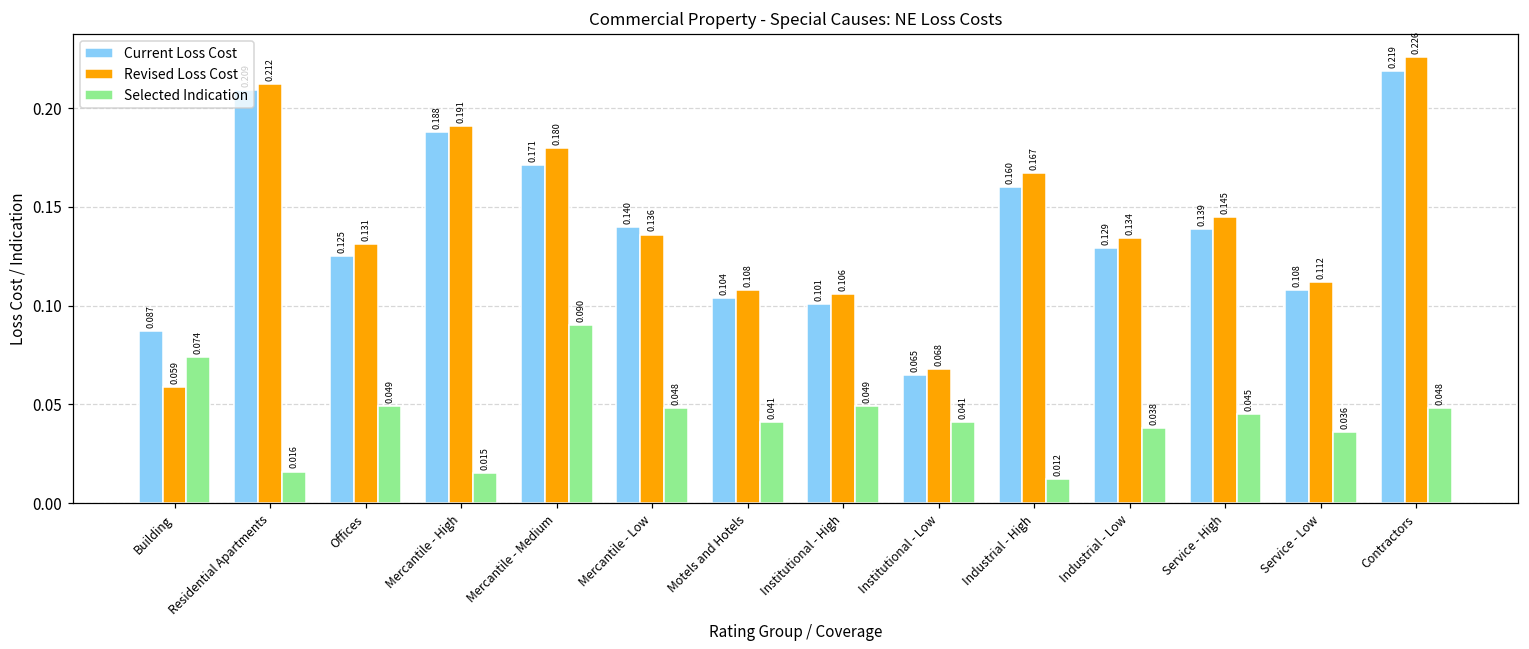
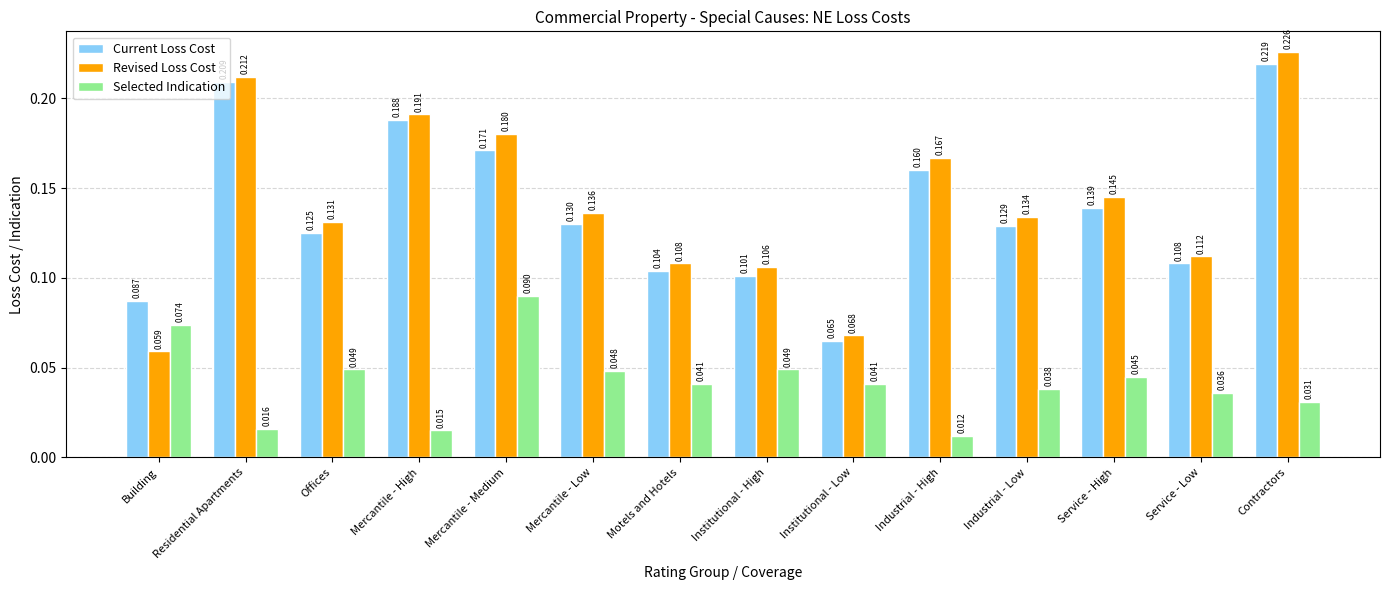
  {
    "Current Loss Cost": {
      "Building": 0.087,
      "Offices": 0.125,
      "Mercantile - High": 0.188,
      "Mercantile - Medium": 0.171,
-     "Mercantile - Low": 0.140,
+     "Mercantile - Low": 0.130,
      "Motels and Hotels": 0.104,
      "Institutional - High": 0.101,
      "Institutional - Low": 0.065,
      "Industrial - High": 0.160,
      "Industrial - Low": 0.129,
      "Service - High": 0.139,
      "Service - Low": 0.108,
      "Contractors": 0.219
    },
    "Revised Loss Cost": {
      "Building": 0.059,
      "Residential Apartments": 0.212,
      "Offices": 0.131,
      "Mercantile - High": 0.191,
      "Mercantile - Medium": 0.180,
      "Mercantile - Low": 0.136,
      "Motels and Hotels": 0.108,
      "Institutional - High": 0.106,
      "Institutional - Low": 0.068,
      "Industrial - High": 0.167,
      "Industrial - Low": 0.134,
      "Service - High": 0.145,
      "Service - Low": 0.112,
      "Contractors": 0.226
    },
    "Selected Indication": {
      "Building": 0.074,
      "Residential Apartments": 0.016,
      "Offices": 0.049,
      "Mercantile - High": 0.015,
      "Mercantile - Medium": 0.090,
      "Mercantile - Low": 0.048,
      "Motels and Hotels": 0.041,
      "Institutional - High": 0.049,
      "Institutional - Low": 0.041,
      "Industrial - High": 0.012,
      "Industrial - Low": 0.038,
      "Service - High": 0.045,
      "Service - Low": 0.036,
-     "Contractors": 0.048
+     "Contractors": 0.031
    }
  }
